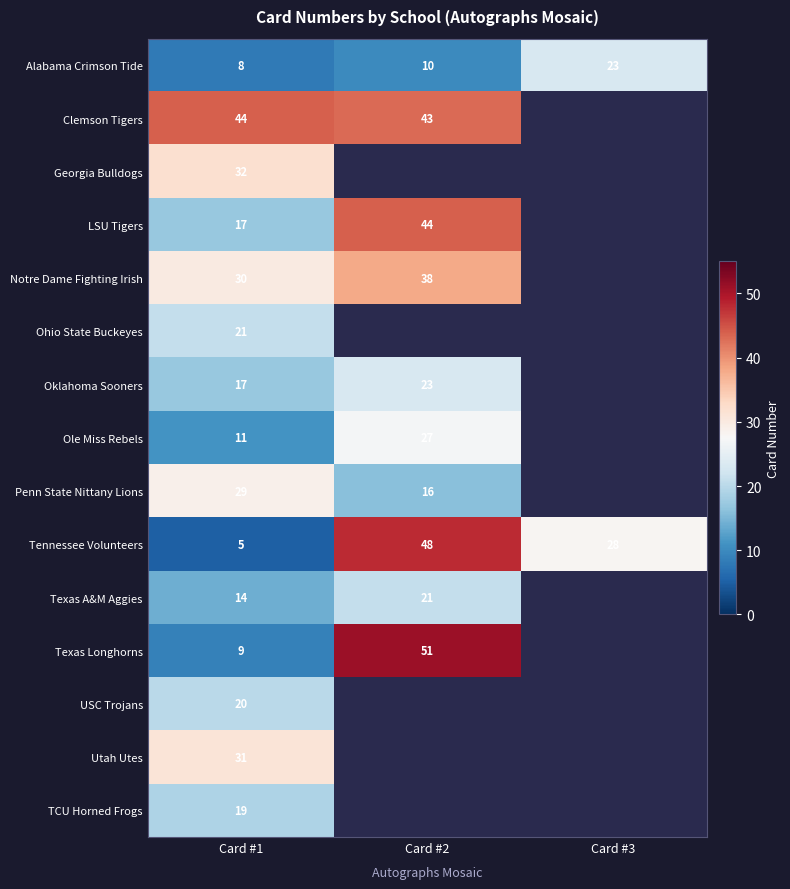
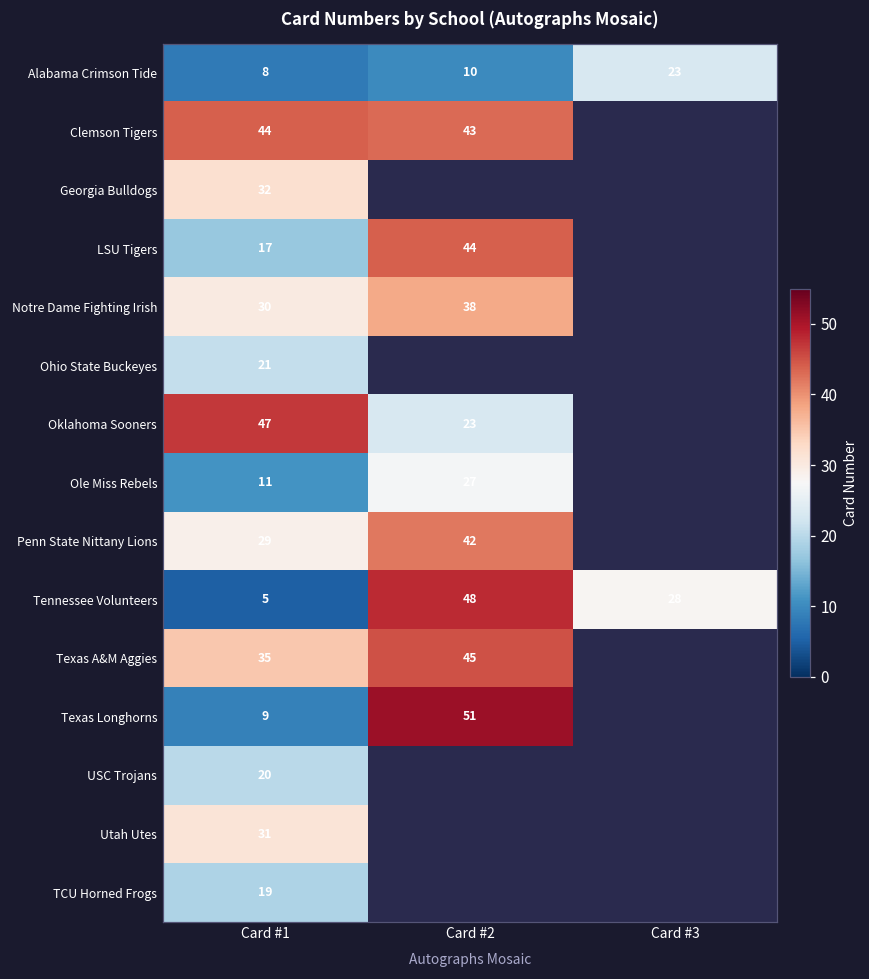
  {
    "Alabama Crimson Tide": {
      "Card #1": 8,
      "Card #2": 10
    },
    "Clemson Tigers": {
      "Card #1": 44,
      "Card #2": 43
    },
    "LSU Tigers": {
      "Card #1": 17,
      "Card #2": 44
    },
    "Notre Dame Fighting Irish": {
      "Card #2": 38
    },
    "Ohio State Buckeyes": {
      "Card #1": 21
    },
    "Oklahoma Sooners": {
-     "Card #1": 17
+     "Card #1": 47
    },
    "Ole Miss Rebels": {
      "Card #1": 11
    },
    "Penn State Nittany Lions": {
-     "Card #2": 16
+     "Card #2": 42
    },
    "Tennessee Volunteers": {
      "Card #1": 5,
      "Card #2": 48
    },
    "Texas A&M Aggies": {
-     "Card #1": 14,
-     "Card #2": 21
+     "Card #1": 35,
+     "Card #2": 45
    },
    "Texas Longhorns": {
      "Card #1": 9,
      "Card #2": 51
    },
    "USC Trojans": {
      "Card #1": 20
    },
    "TCU Horned Frogs": {
      "Card #1": 19
    }
  }
